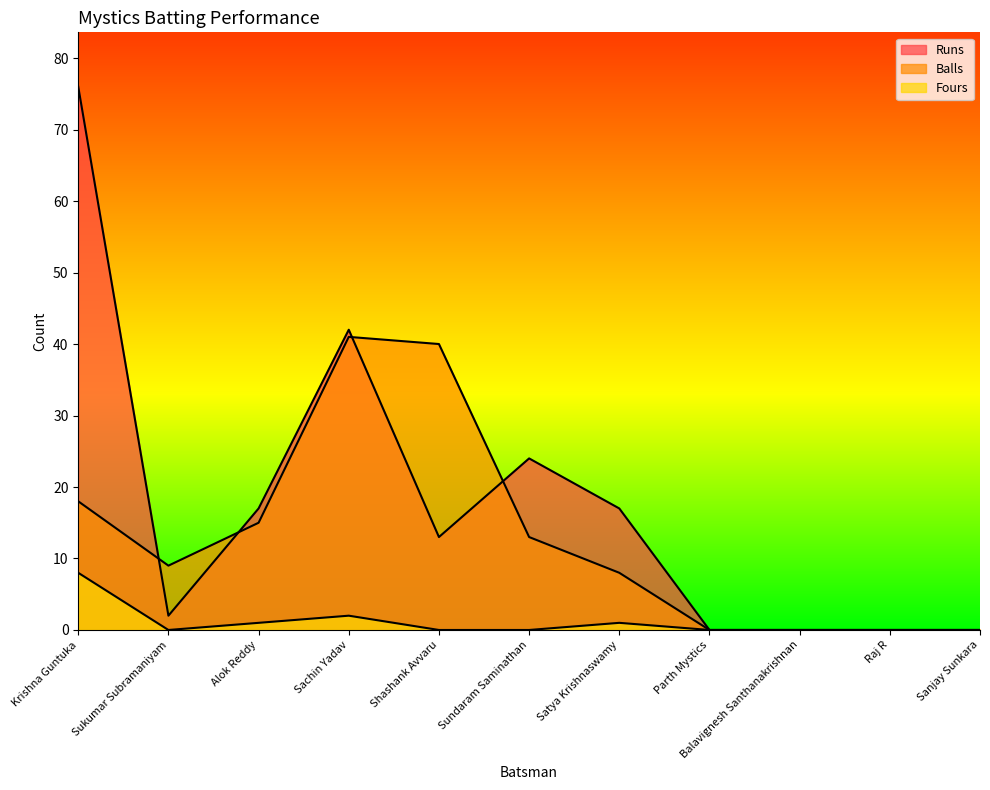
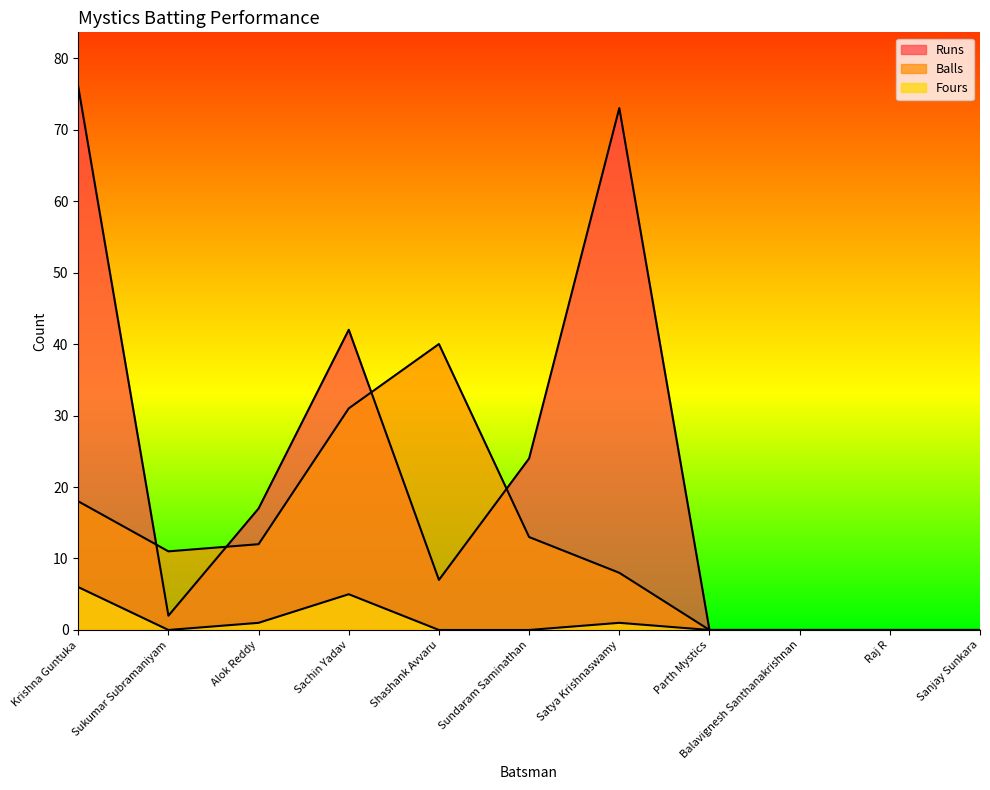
  {
    "Runs": {
      "Krishna Guntuka": 76,
      "Sukumar Subramaniyam": 2,
      "Alok Reddy": 17,
      "Sachin Yadav": 42,
-     "Shashank Avvaru": 13,
+     "Shashank Avvaru": 7,
      "Sundaram Saminathan": 24,
-     "Satya Krishnaswamy": 17
+     "Satya Krishnaswamy": 73
    },
    "Balls": {
      "Krishna Guntuka": 18,
-     "Sukumar Subramaniyam": 9,
-     "Alok Reddy": 15,
-     "Sachin Yadav": 41,
+     "Sukumar Subramaniyam": 11,
+     "Alok Reddy": 12,
+     "Sachin Yadav": 31,
      "Shashank Avvaru": 40,
      "Sundaram Saminathan": 13,
      "Satya Krishnaswamy": 8
    },
    "Fours": {
-     "Krishna Guntuka": 8,
+     "Krishna Guntuka": 6,
      "Sukumar Subramaniyam": 0,
      "Alok Reddy": 1,
-     "Sachin Yadav": 2,
+     "Sachin Yadav": 5,
      "Shashank Avvaru": 0,
      "Sundaram Saminathan": 0,
      "Satya Krishnaswamy": 1
    }
  }
